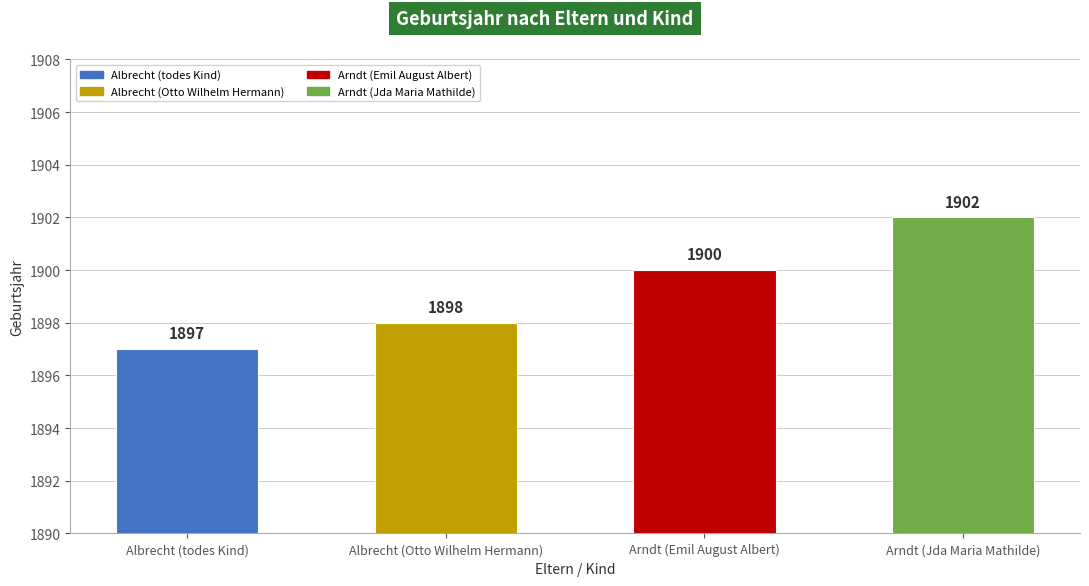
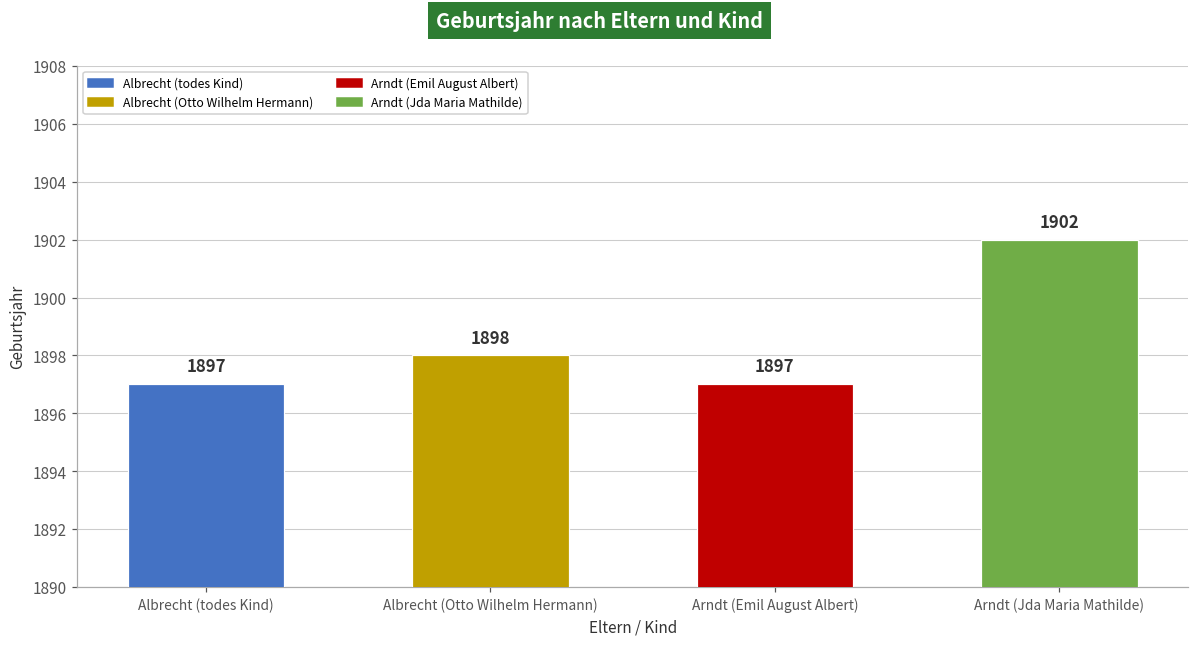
  {
    "Albrecht (todes Kind)": 1897,
    "Albrecht (Otto Wilhelm Hermann)": 1898,
-   "Arndt (Emil August Albert)": 1900,
+   "Arndt (Emil August Albert)": 1897,
    "Arndt (Jda Maria Mathilde)": 1902
  }
